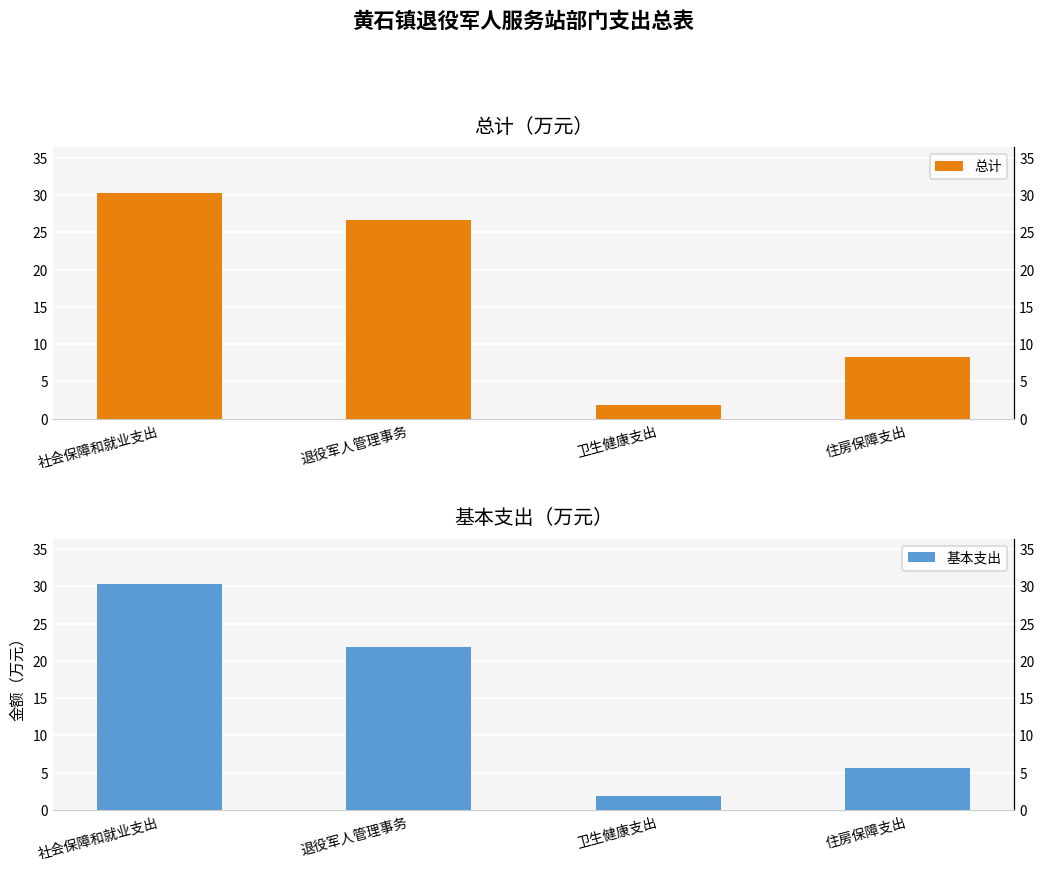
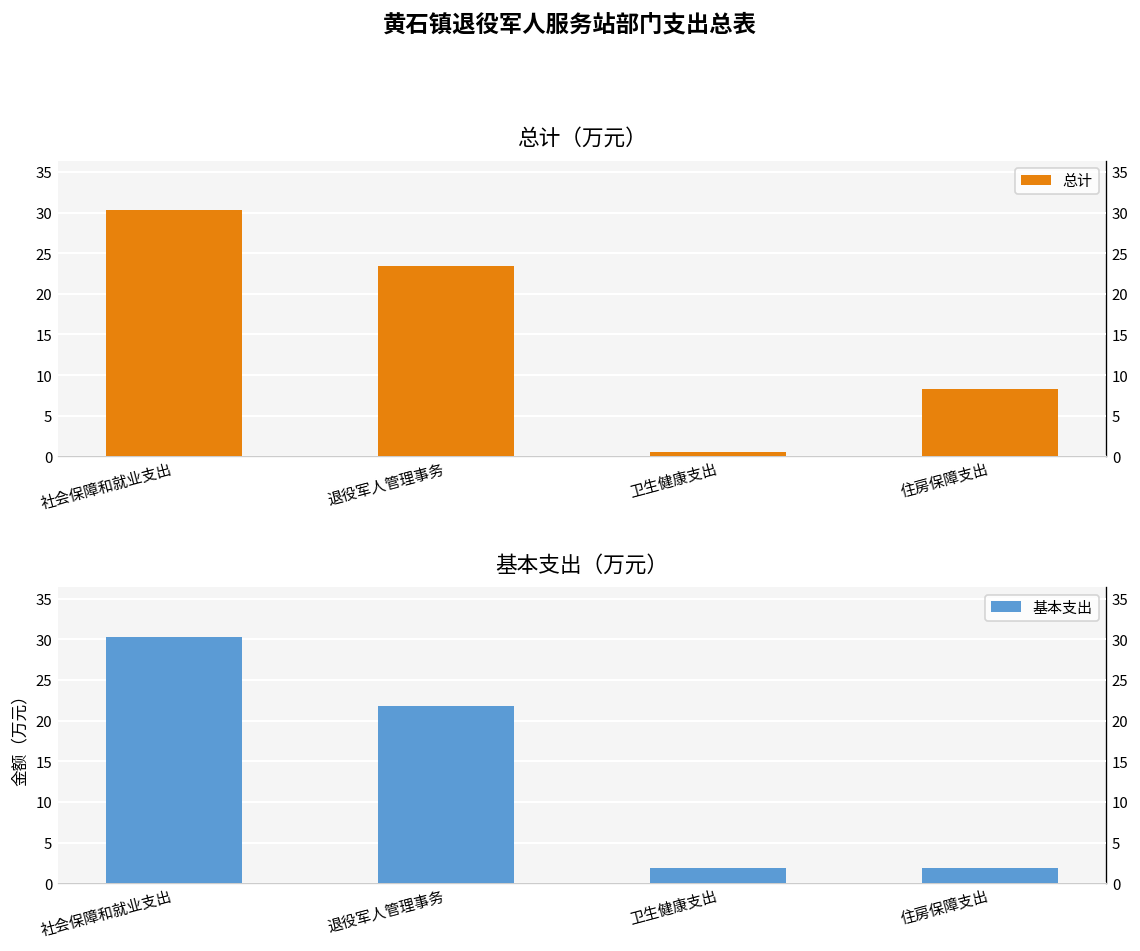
  {
    "总计（万元）": {
      "社会保障和就业支出": 30,
-     "退役军人管理事务": 27,
-     "卫生健康支出": 2,
+     "退役军人管理事务": 23,
+     "卫生健康支出": 1,
      "住房保障支出": 8
    },
    "基本支出（万元）": {
      "社会保障和就业支出": 30,
      "退役军人管理事务": 22,
      "卫生健康支出": 2,
-     "住房保障支出": 6
+     "住房保障支出": 2
    }
  }
